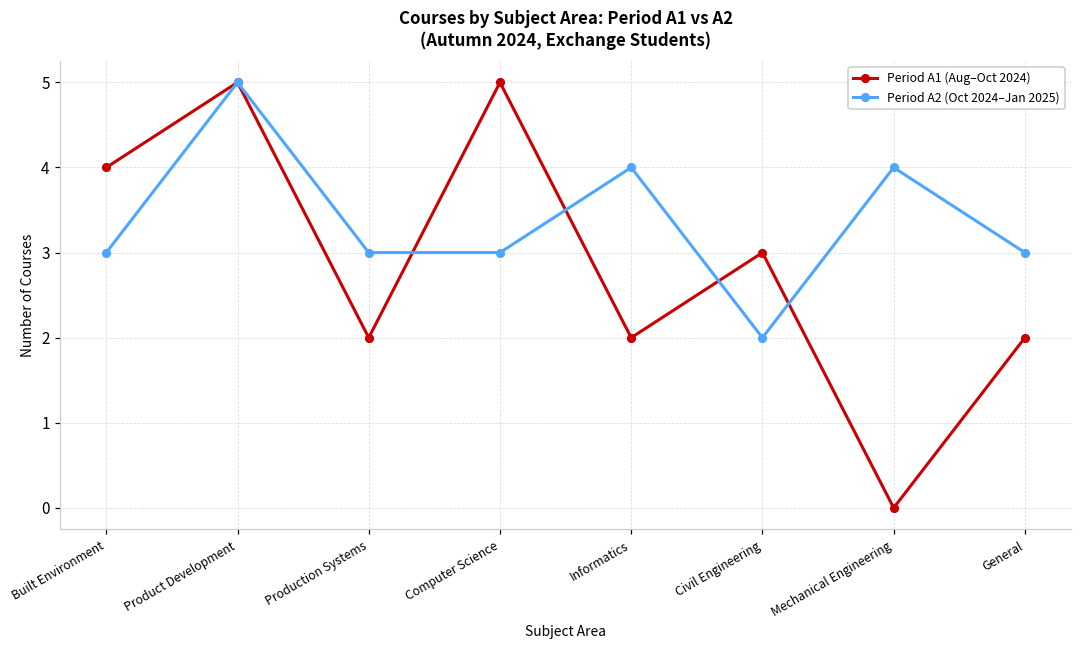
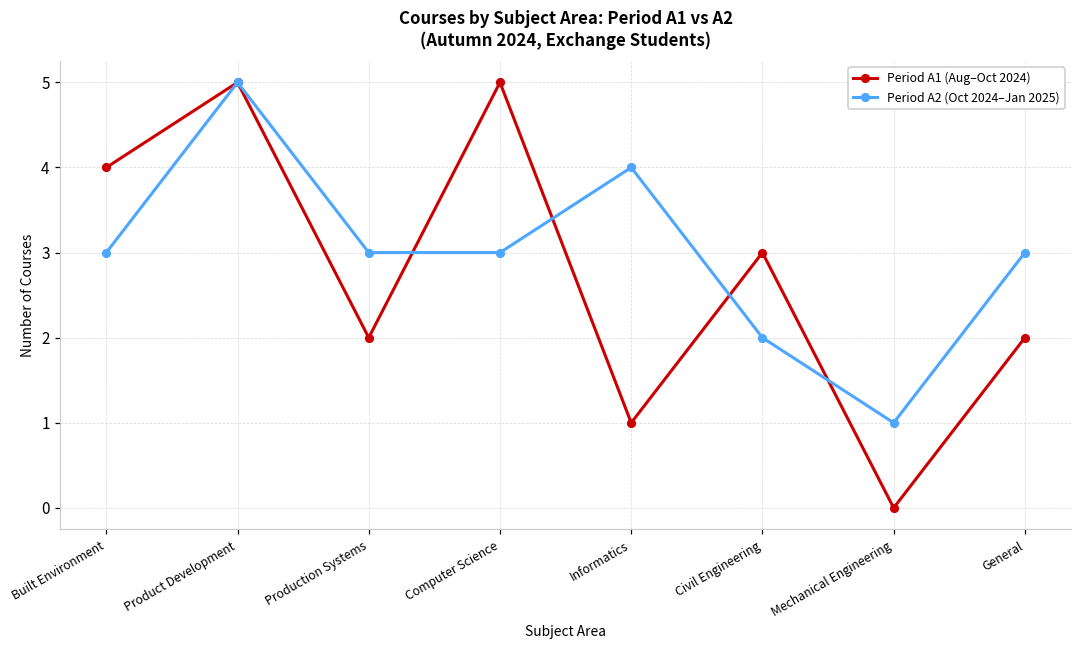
  {
    "Period A1 (Aug–Oct 2024)": {
      "Built Environment": 4,
      "Production Systems": 2,
      "Computer Science": 5,
-     "Informatics": 2,
+     "Informatics": 1,
      "Civil Engineering": 3,
      "Mechanical Engineering": 0,
      "General": 2
    },
    "Period A2 (Oct 2024–Jan 2025)": {
      "Built Environment": 3,
      "Production Systems": 3,
      "Computer Science": 3,
      "Informatics": 4,
      "Civil Engineering": 2,
-     "Mechanical Engineering": 4,
+     "Mechanical Engineering": 1,
      "General": 3
    }
  }
